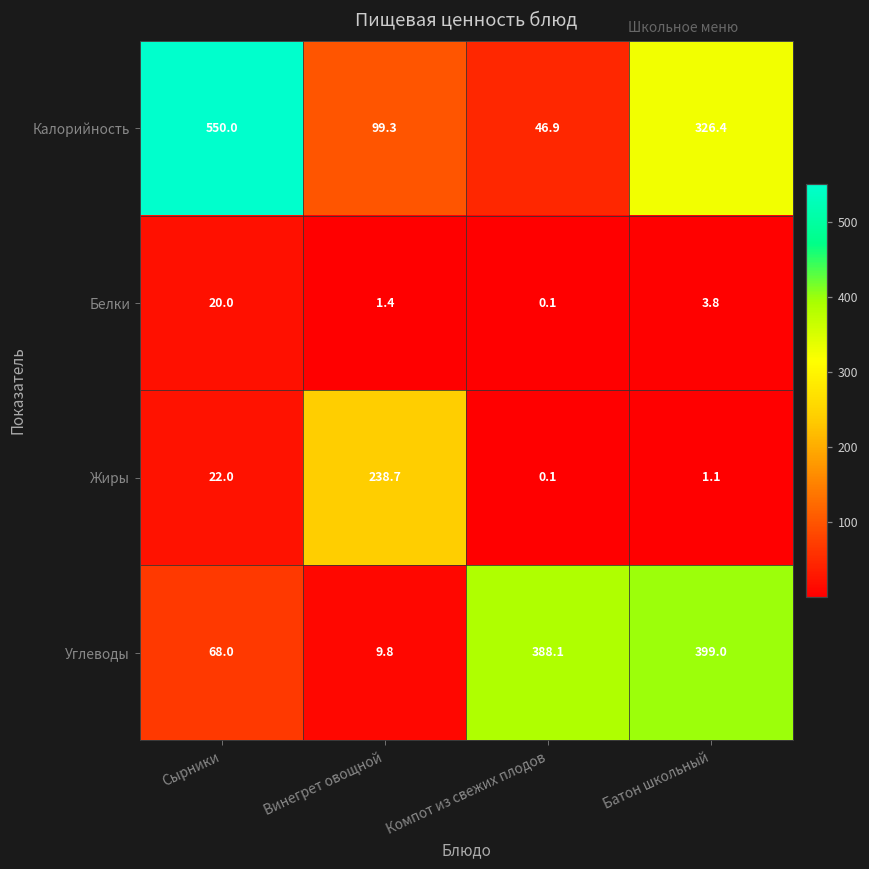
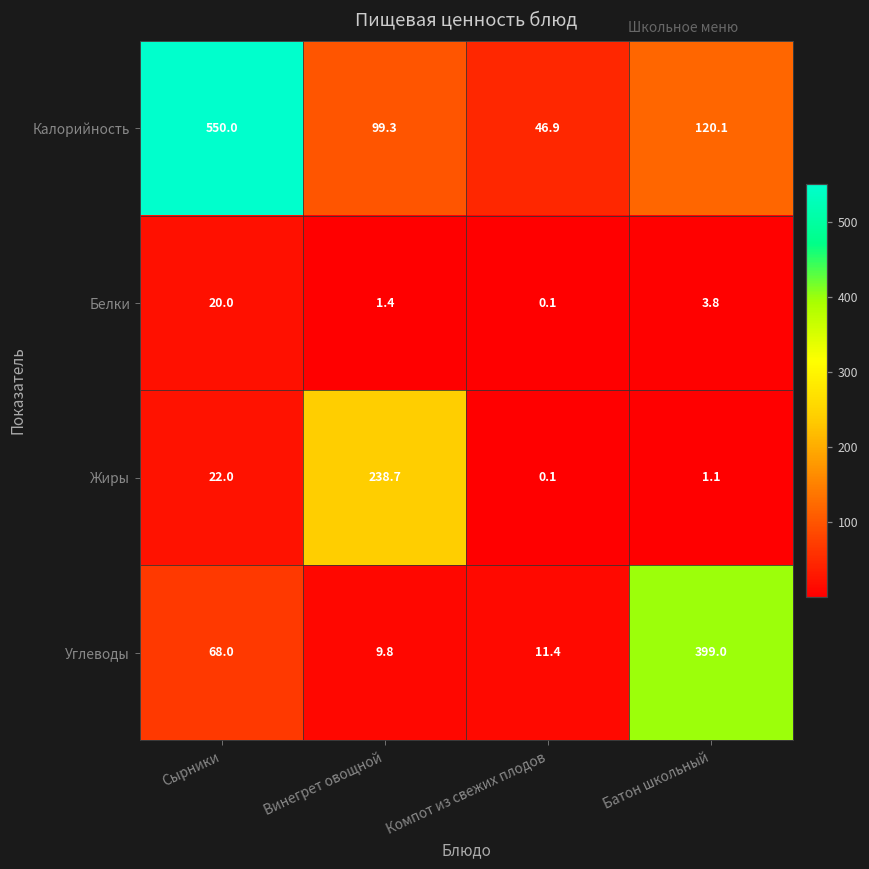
  {
    "Калорийность": {
      "Сырники": 550.0,
      "Винегрет овощной": 99.3,
      "Компот из свежих плодов": 46.9,
-     "Батон школьный": 326.4
+     "Батон школьный": 120.1
    },
    "Белки": {
      "Сырники": 20.0,
      "Винегрет овощной": 1.4,
      "Компот из свежих плодов": 0.1,
      "Батон школьный": 3.8
    },
    "Жиры": {
      "Сырники": 22.0,
      "Винегрет овощной": 238.7,
      "Компот из свежих плодов": 0.1,
      "Батон школьный": 1.1
    },
    "Углеводы": {
      "Сырники": 68.0,
      "Винегрет овощной": 9.8,
-     "Компот из свежих плодов": 388.1,
+     "Компот из свежих плодов": 11.4,
      "Батон школьный": 399.0
    }
  }
